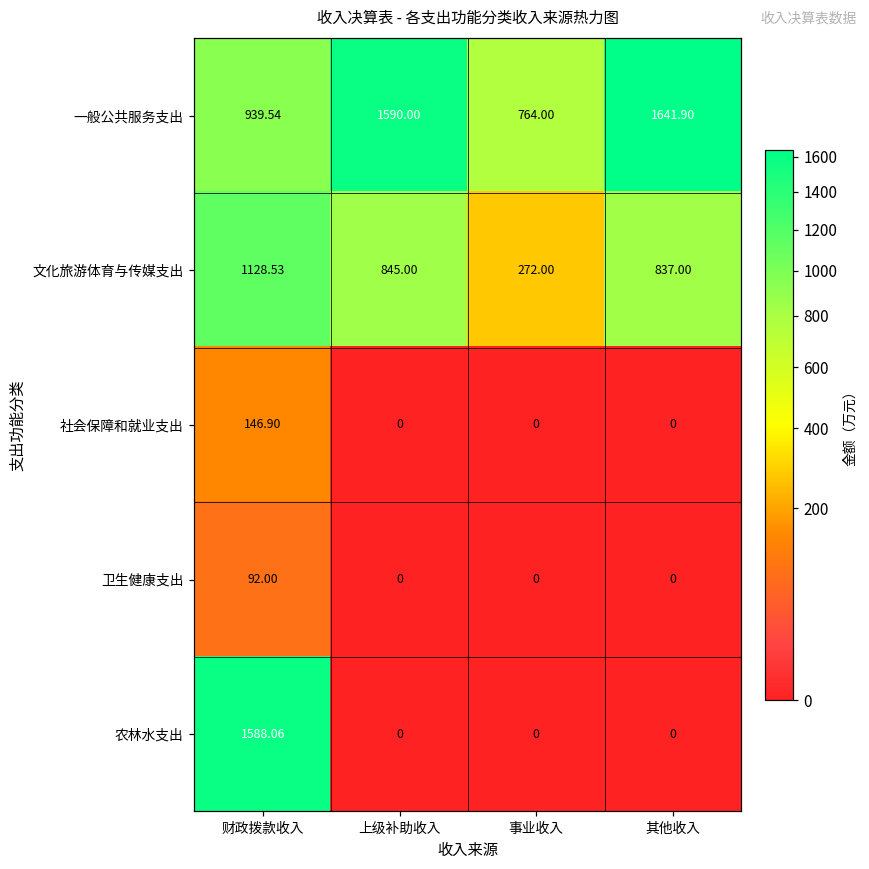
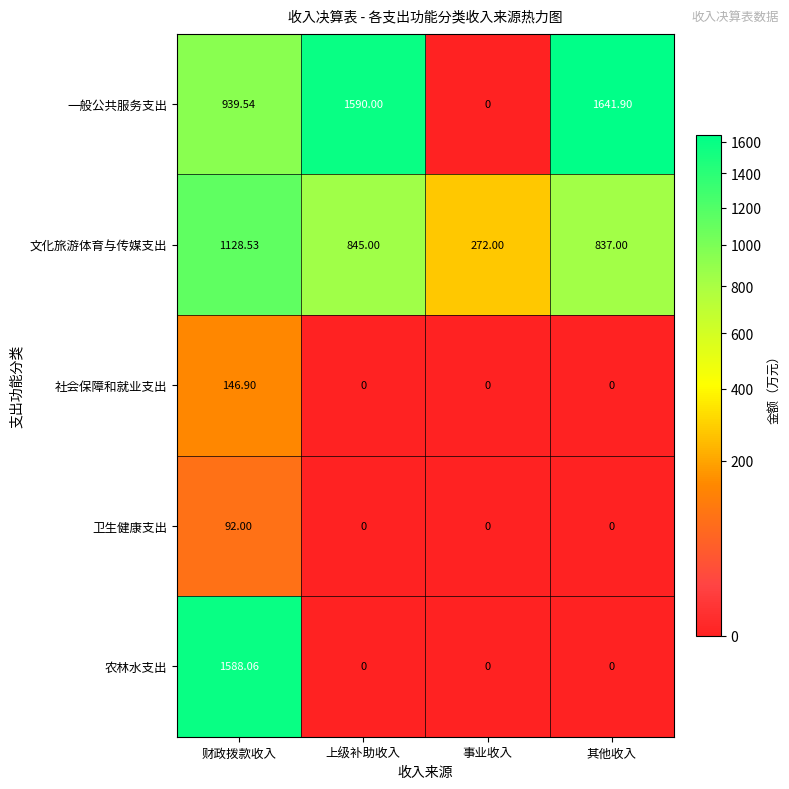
  {
    "一般公共服务支出": {
      "财政拨款收入": 939.54,
      "上级补助收入": 1590.00,
-     "事业收入": 764.00,
+     "事业收入": 0,
      "其他收入": 1641.90
    },
    "文化旅游体育与传媒支出": {
      "财政拨款收入": 1128.53,
      "上级补助收入": 845.00,
      "事业收入": 272.00,
      "其他收入": 837.00
    },
    "社会保障和就业支出": {
      "财政拨款收入": 146.90,
      "上级补助收入": 0,
      "事业收入": 0,
      "其他收入": 0
    },
    "卫生健康支出": {
      "财政拨款收入": 92.00,
      "上级补助收入": 0,
      "事业收入": 0,
      "其他收入": 0
    },
    "农林水支出": {
      "财政拨款收入": 1588.06,
      "上级补助收入": 0,
      "事业收入": 0,
      "其他收入": 0
    }
  }
